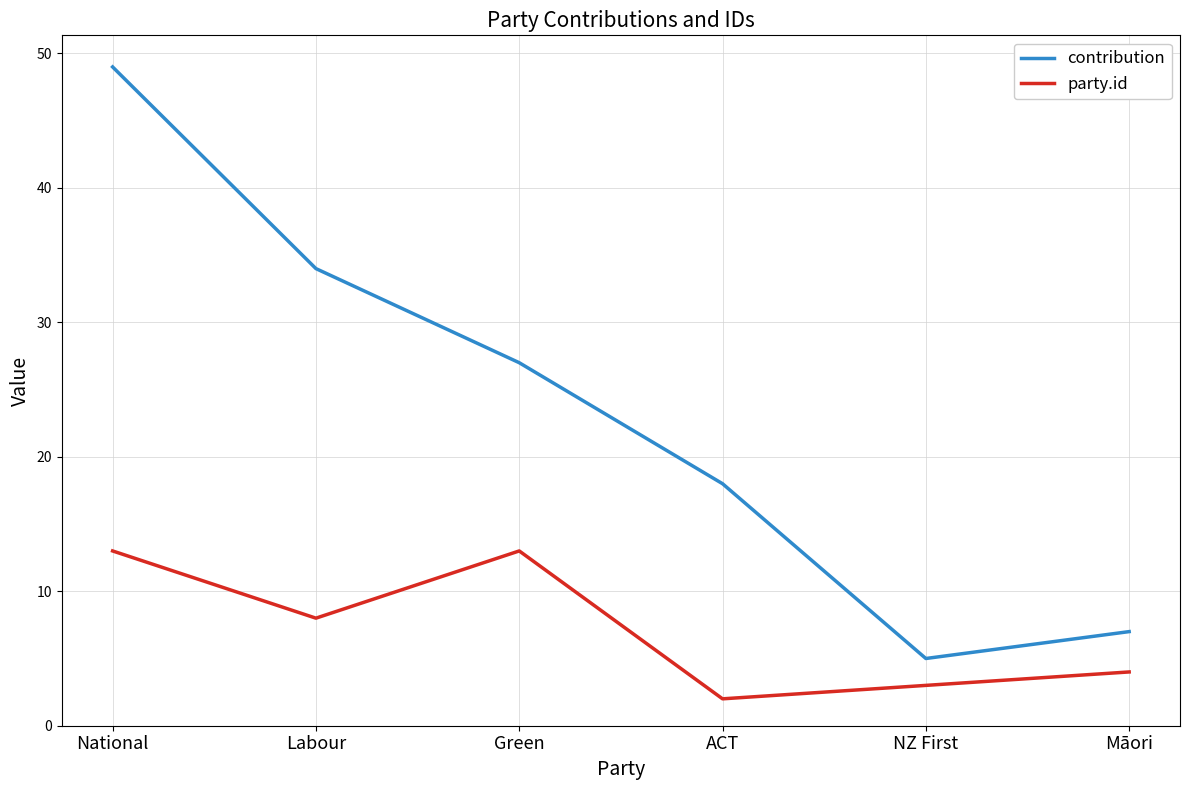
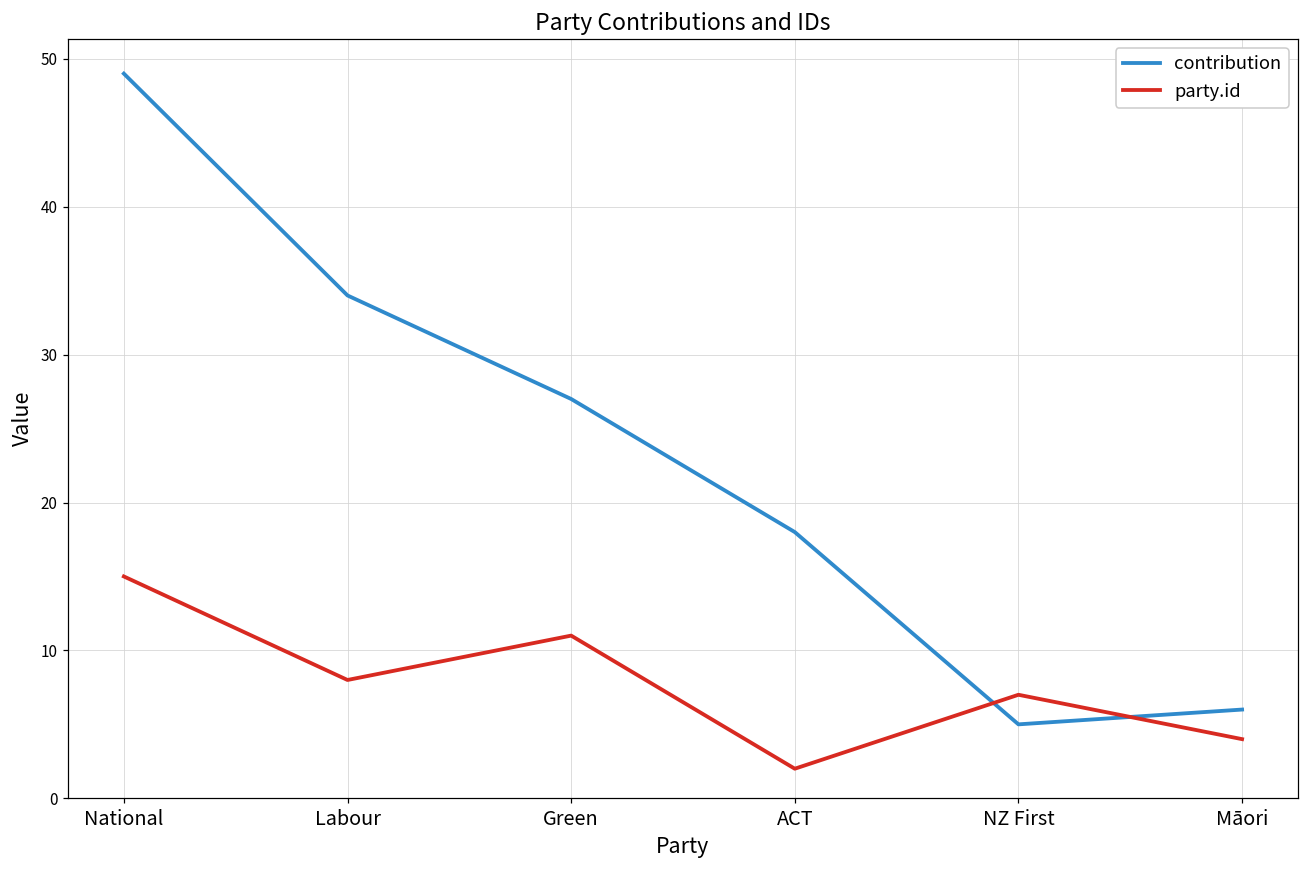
  {
    "contribution": {
      "National": 49,
      "Labour": 34,
      "Green": 27,
      "ACT": 18,
      "NZ First": 5,
-     "Māori": 7
+     "Māori": 6
    },
    "party.id": {
-     "National": 13,
+     "National": 15,
      "Labour": 8,
-     "Green": 13,
+     "Green": 11,
      "ACT": 2,
-     "NZ First": 3,
+     "NZ First": 7,
      "Māori": 4
    }
  }
